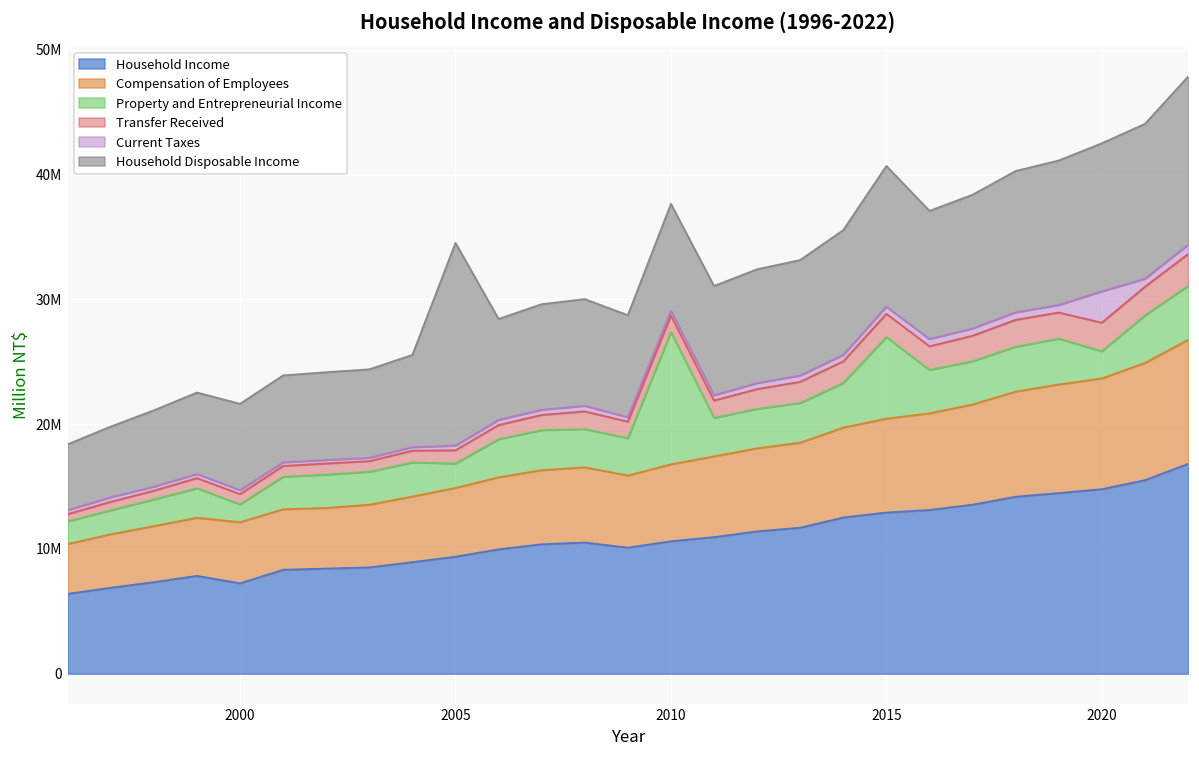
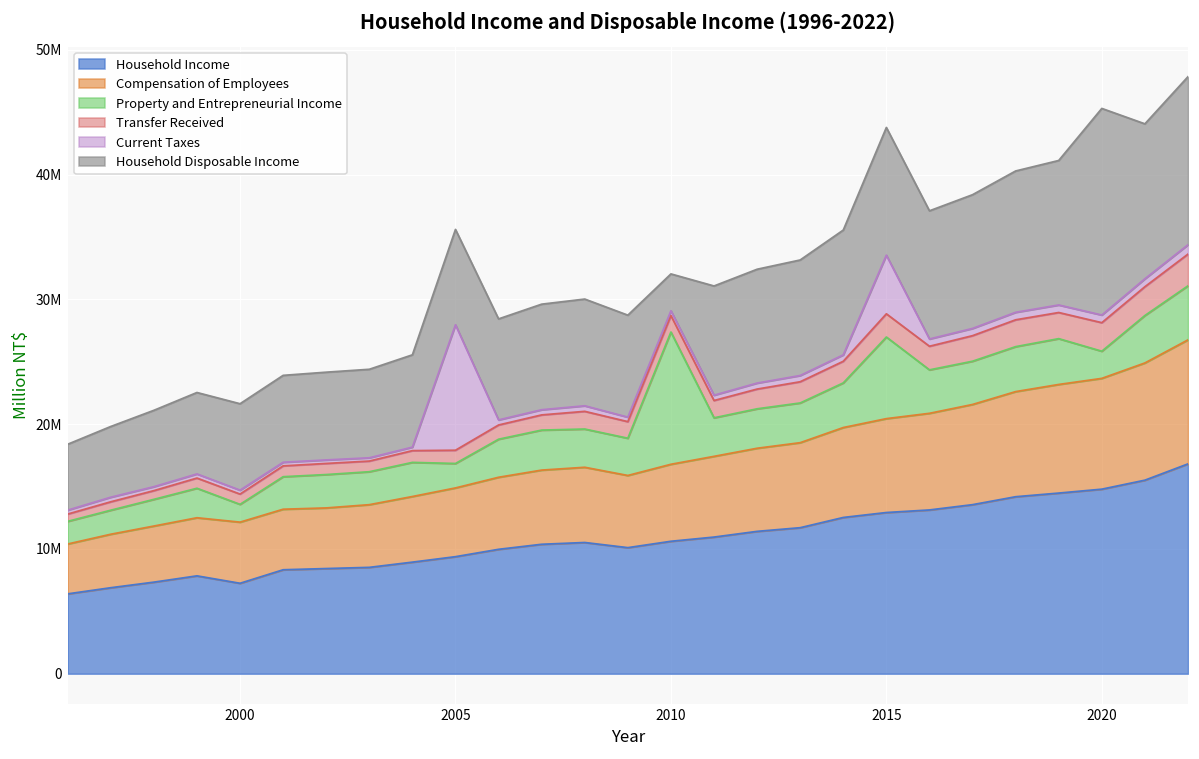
  {
    "Household Income": {
      "2000": 7200000,
      "2005": 9400000,
      "2010": 10600000,
      "2015": 12900000,
      "2020": 14800000
    },
    "Property and Entrepreneurial Income": {
      "2000": 1400000,
      "2005": 2000000,
      "2010": 10600000,
      "2015": 6500000,
      "2020": 2200000
    },
    "Current Taxes": {
      "2000": 300000,
-     "2005": 400000,
+     "2005": 10100000,
      "2010": 400000,
-     "2015": 600000,
-     "2020": 2500000
+     "2015": 4700000,
+     "2020": 600000
    },
    "Household Disposable Income": {
      "2000": 6900000,
-     "2005": 16200000,
-     "2010": 8600000,
-     "2015": 11300000,
-     "2020": 11900000
+     "2005": 7600000,
+     "2010": 3000000,
+     "2015": 10200000,
+     "2020": 16600000
    }
  }
